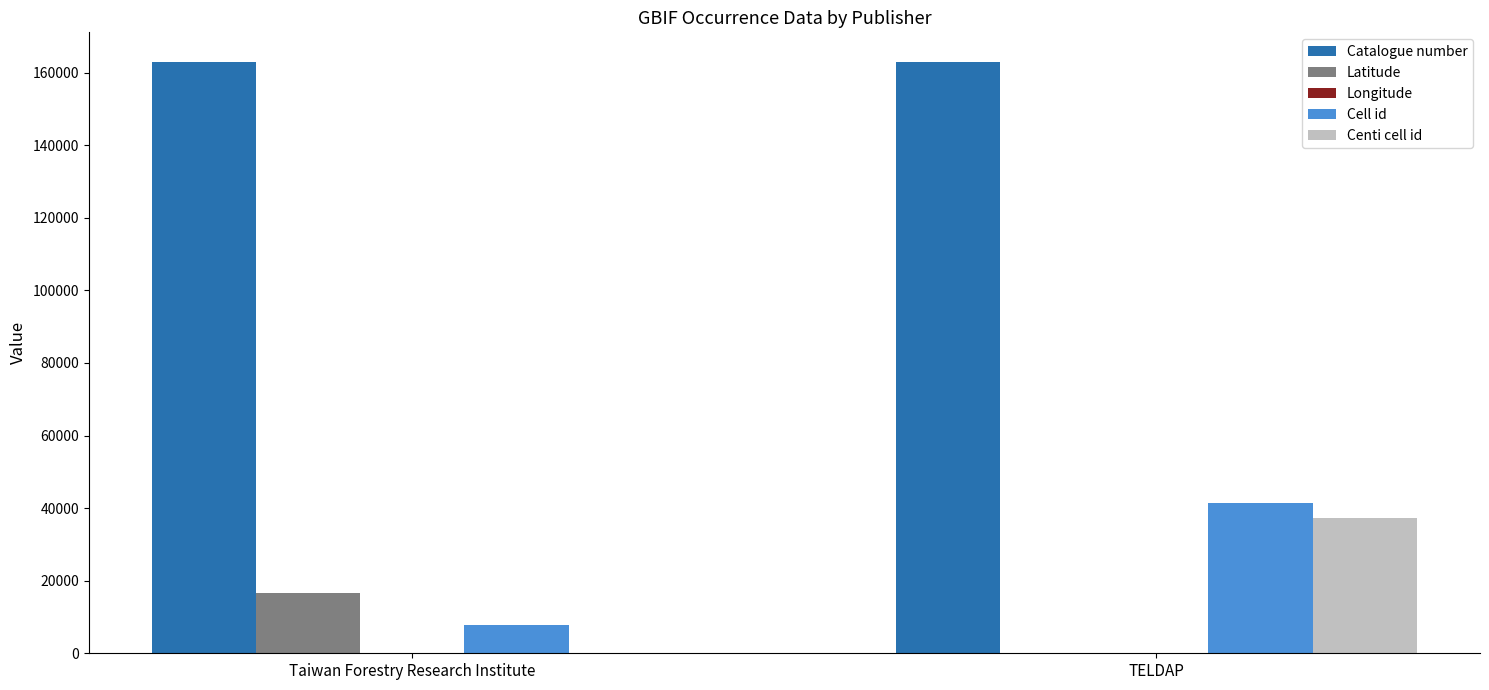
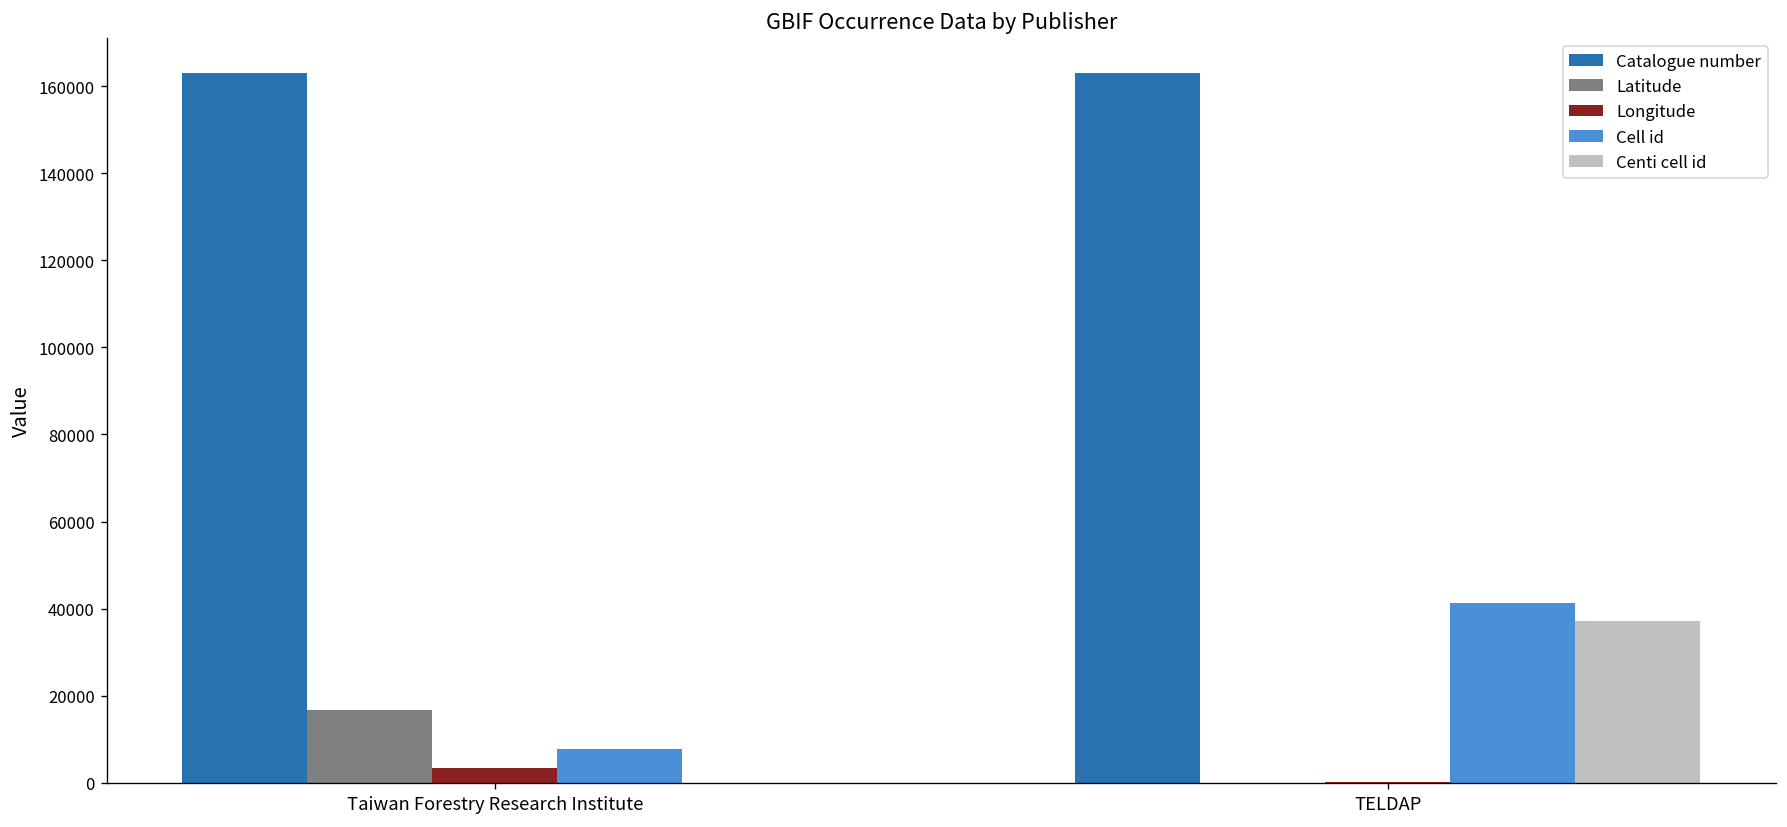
  {
    "Catalogue number": {
      "Taiwan Forestry Research Institute": 163000,
      "TELDAP": 163000
    },
    "Latitude": {
      "Taiwan Forestry Research Institute": 17000
    },
    "Longitude": {
-     "Taiwan Forestry Research Institute": 0
+     "Taiwan Forestry Research Institute": 3000
    },
    "Cell id": {
      "Taiwan Forestry Research Institute": 8000,
      "TELDAP": 41000
    },
    "Centi cell id": {
      "TELDAP": 37000
    }
  }
